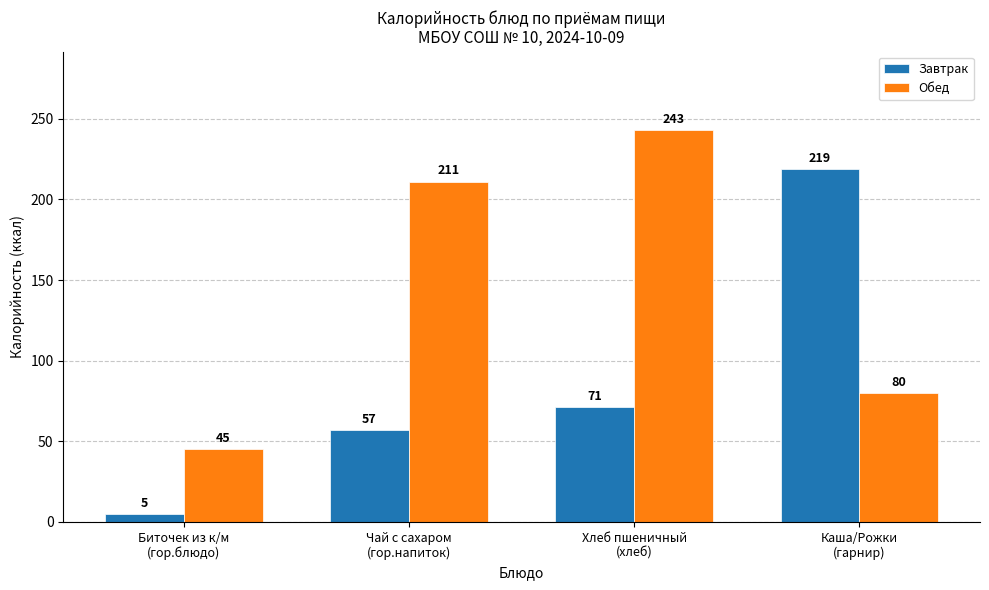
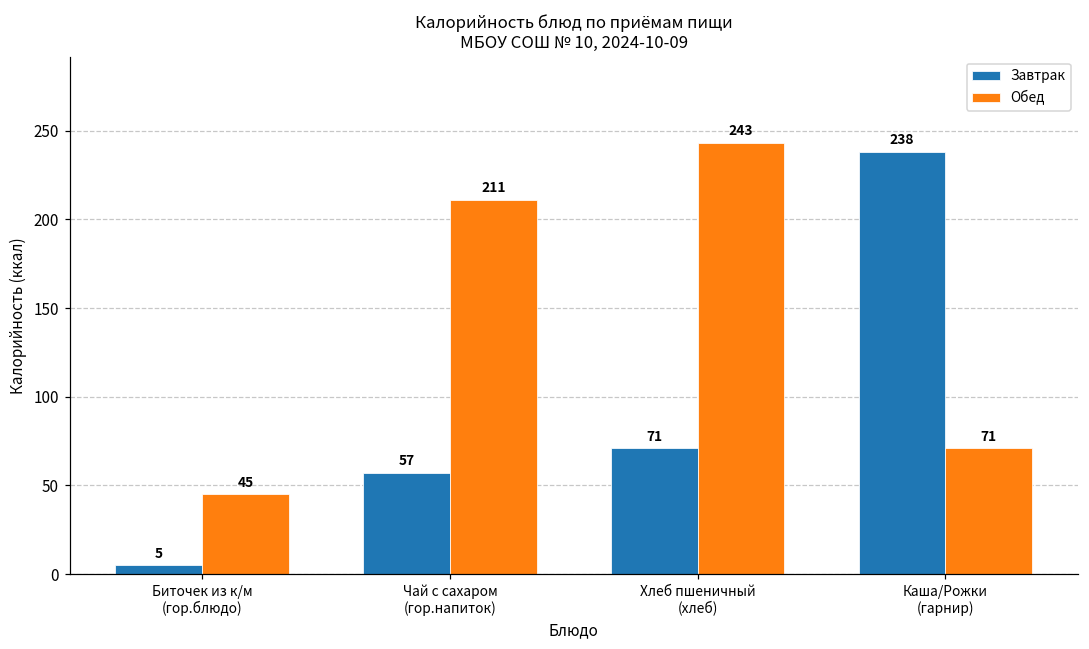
  {
    "Завтрак": {
      "Биточек из к/м (гор.блюдо)": 5,
      "Чай с сахаром (гор.напиток)": 57,
      "Хлеб пшеничный (хлеб)": 71,
-     "Каша/Рожки (гарнир)": 219
+     "Каша/Рожки (гарнир)": 238
    },
    "Обед": {
      "Биточек из к/м (гор.блюдо)": 45,
      "Чай с сахаром (гор.напиток)": 211,
      "Хлеб пшеничный (хлеб)": 243,
-     "Каша/Рожки (гарнир)": 80
+     "Каша/Рожки (гарнир)": 71
    }
  }
